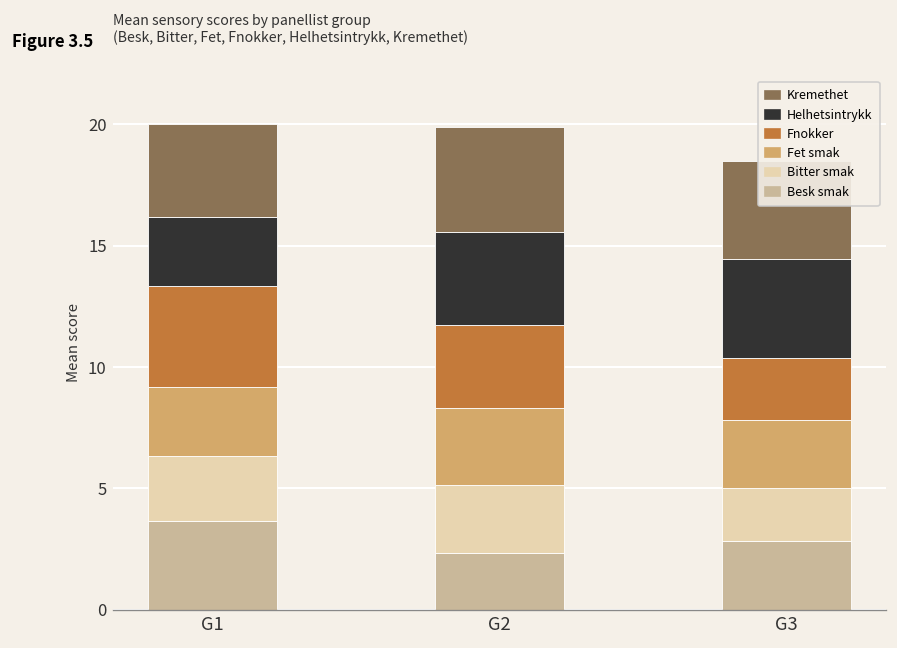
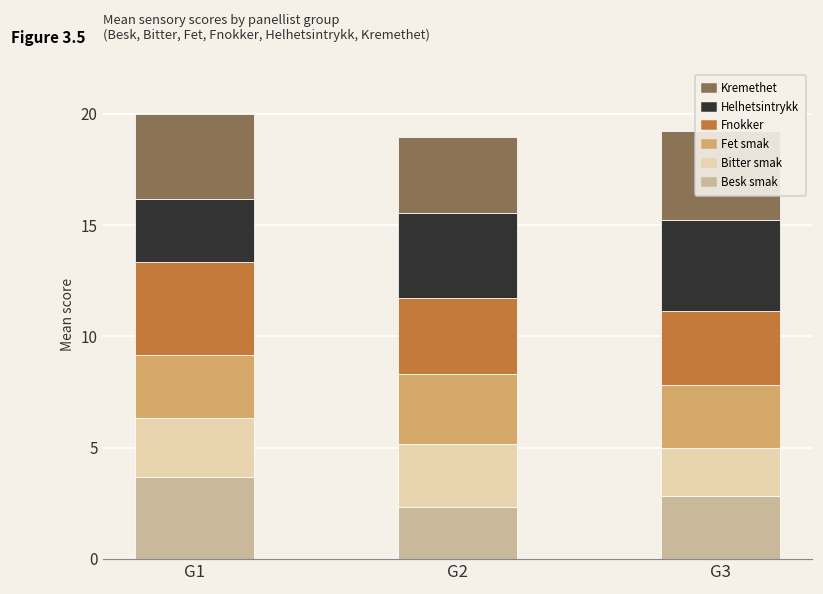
  {
    "Fnokker": {
      "G1": 4.2,
      "G2": 3.4,
-     "G3": 2.6
+     "G3": 3.3
    },
    "Helhetsintrykk": {
      "G1": 2.8,
      "G2": 3.8,
      "G3": 4.1
    },
    "Kremethet": {
      "G1": 3.8,
-     "G2": 4.3
+     "G2": 3.4
    }
  }
